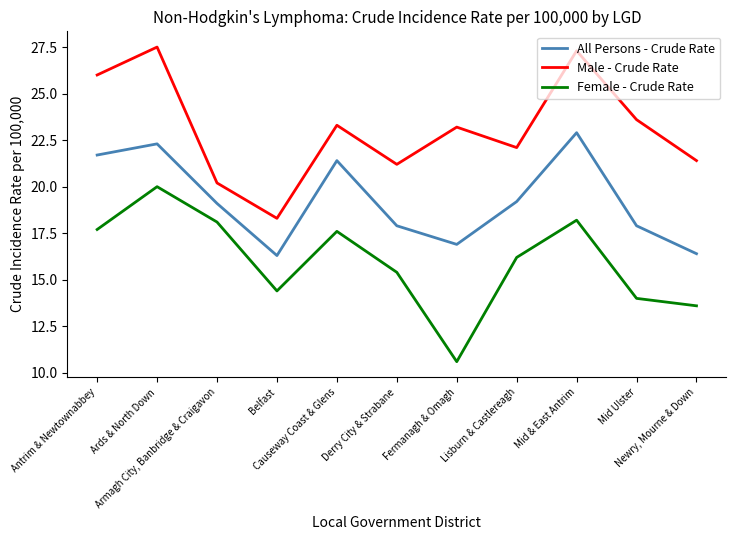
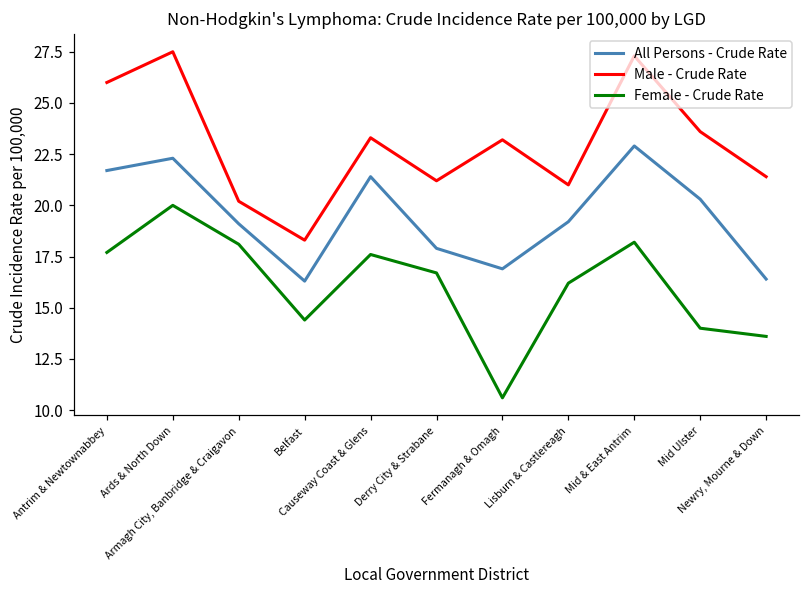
  {
    "All Persons - Crude Rate": {
      "Antrim & Newtownabbey": 21.7,
      "Ards & North Down": 22.3,
      "Armagh City, Banbridge & Craigavon": 19.1,
      "Belfast": 16.3,
      "Causeway Coast & Glens": 21.4,
      "Derry City & Strabane": 17.9,
      "Fermanagh & Omagh": 16.9,
      "Lisburn & Castlereagh": 19.2,
      "Mid & East Antrim": 22.9,
-     "Mid Ulster": 17.9,
+     "Mid Ulster": 20.3,
      "Newry, Mourne & Down": 16.4
    },
    "Male - Crude Rate": {
      "Antrim & Newtownabbey": 26.0,
      "Ards & North Down": 27.5,
      "Armagh City, Banbridge & Craigavon": 20.2,
      "Belfast": 18.3,
      "Causeway Coast & Glens": 23.3,
      "Derry City & Strabane": 21.2,
      "Fermanagh & Omagh": 23.2,
-     "Lisburn & Castlereagh": 22.1,
+     "Lisburn & Castlereagh": 21.0,
      "Mid Ulster": 23.6,
      "Newry, Mourne & Down": 21.4
    },
    "Female - Crude Rate": {
      "Antrim & Newtownabbey": 17.7,
      "Ards & North Down": 20.0,
      "Armagh City, Banbridge & Craigavon": 18.1,
      "Belfast": 14.4,
      "Causeway Coast & Glens": 17.6,
-     "Derry City & Strabane": 15.4,
+     "Derry City & Strabane": 16.7,
      "Fermanagh & Omagh": 10.6,
      "Lisburn & Castlereagh": 16.2,
      "Mid & East Antrim": 18.2,
      "Mid Ulster": 14.0,
      "Newry, Mourne & Down": 13.6
    }
  }
